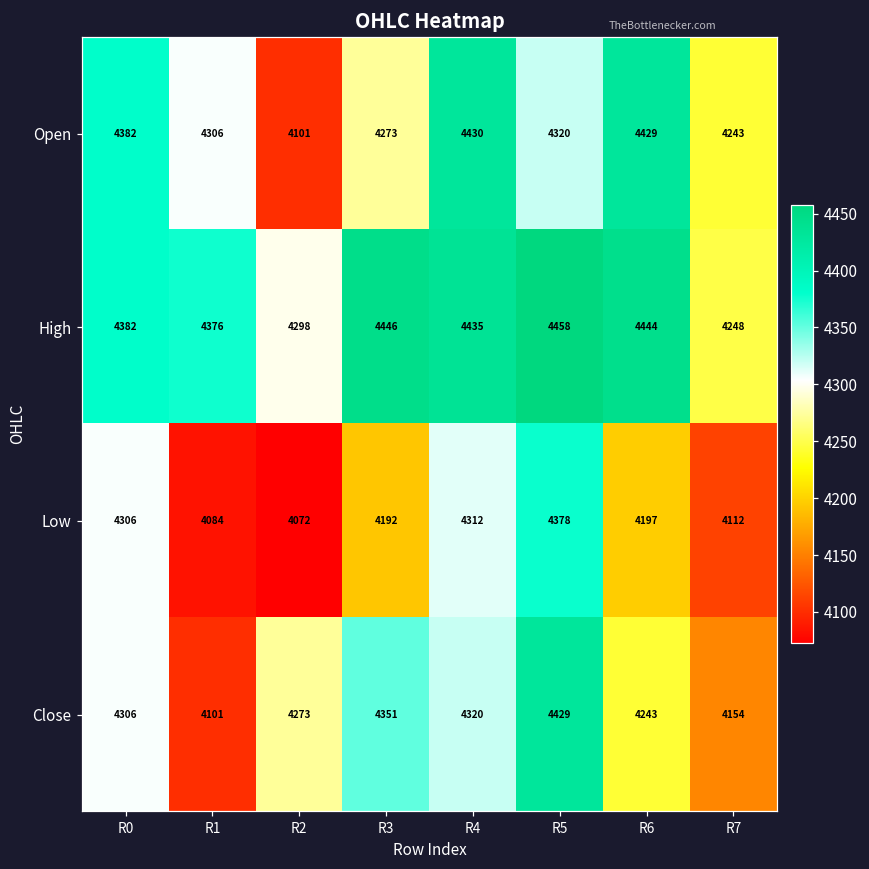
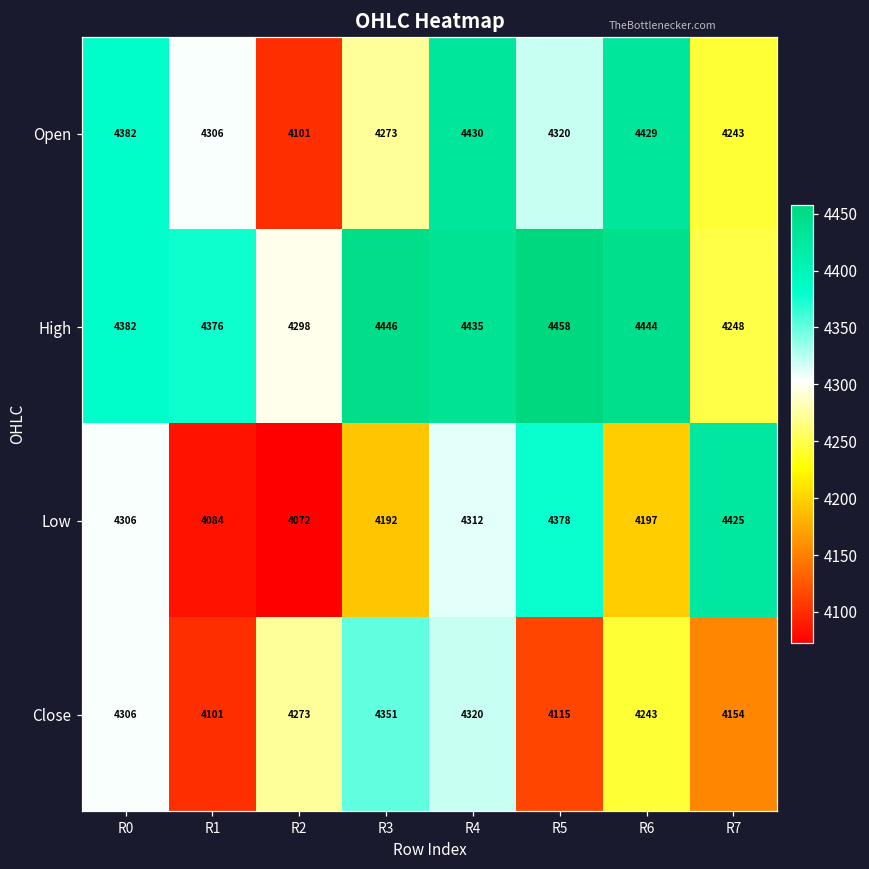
  {
    "Open": {
      "R0": 4382,
      "R1": 4306,
      "R2": 4101,
      "R3": 4273,
      "R4": 4430,
      "R5": 4320,
      "R6": 4429,
      "R7": 4243
    },
    "High": {
      "R0": 4382,
      "R1": 4376,
      "R2": 4298,
      "R3": 4446,
      "R4": 4435,
      "R5": 4458,
      "R6": 4444,
      "R7": 4248
    },
    "Low": {
      "R0": 4306,
      "R1": 4084,
      "R2": 4072,
      "R3": 4192,
      "R4": 4312,
      "R5": 4378,
      "R6": 4197,
-     "R7": 4112
+     "R7": 4425
    },
    "Close": {
      "R0": 4306,
      "R1": 4101,
      "R2": 4273,
      "R3": 4351,
      "R4": 4320,
-     "R5": 4429,
+     "R5": 4115,
      "R6": 4243,
      "R7": 4154
    }
  }
